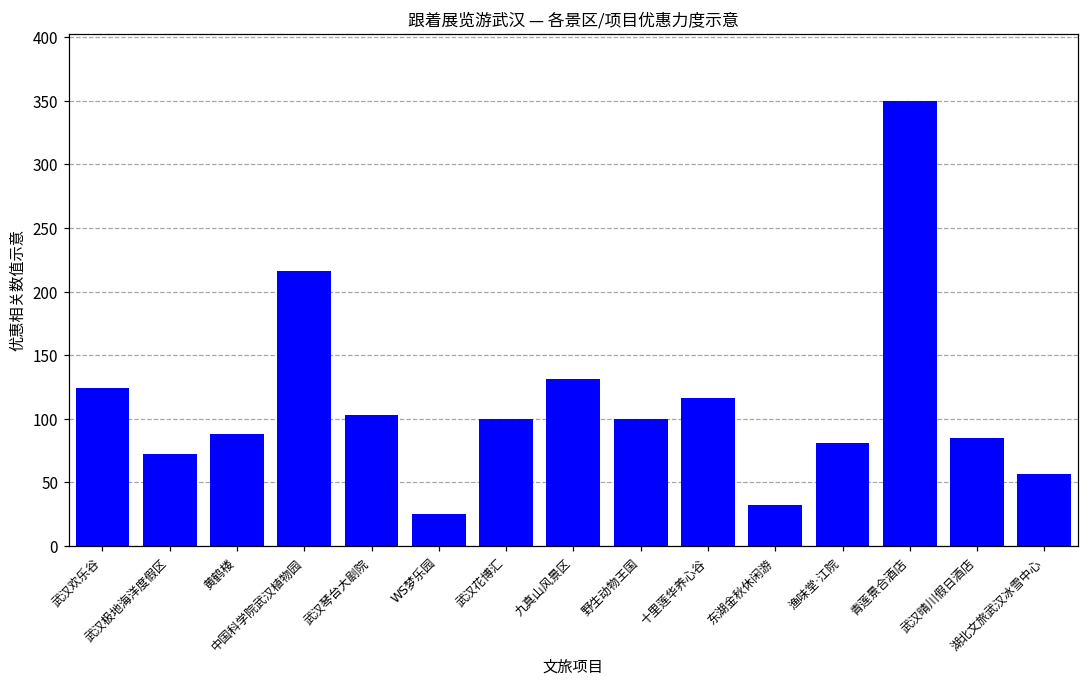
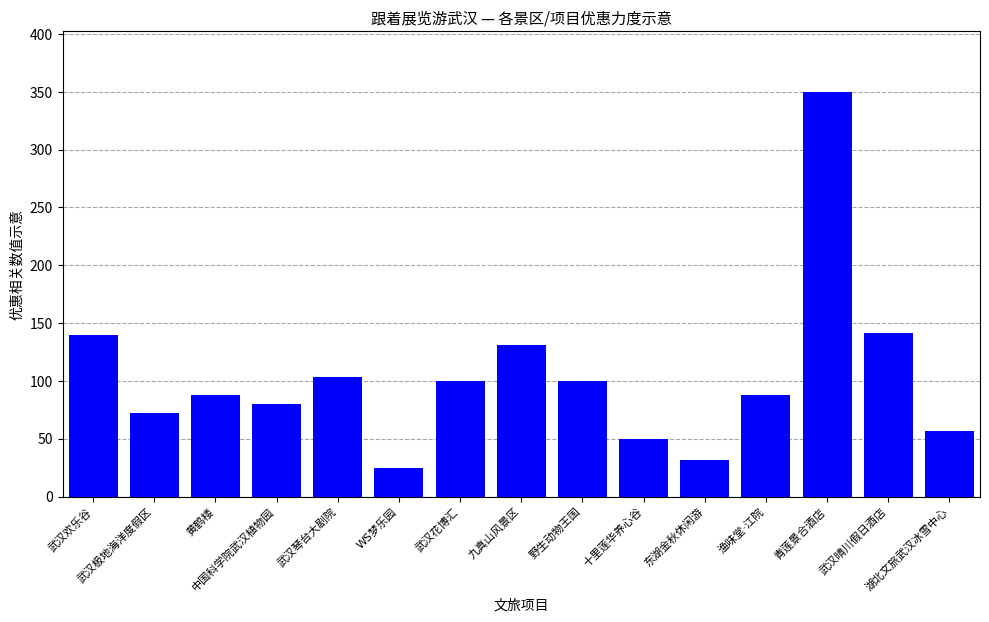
  {
-   "武汉欢乐谷": 124,
+   "武汉欢乐谷": 140,
    "武汉极地海洋度假区": 72,
    "黄鹤楼": 88,
-   "中国科学院武汉植物园": 216,
+   "中国科学院武汉植物园": 80,
    "武汉琴台大剧院": 103,
    "WS梦乐园": 25,
    "武汉花博汇": 100,
    "九真山风景区": 131,
    "野生动物王国": 100,
-   "十里莲华养心谷": 116,
+   "十里莲华养心谷": 50,
    "东湖金秋休闲游": 32,
-   "渔味堂·江院": 81,
+   "渔味堂·江院": 88,
    "青莲景合酒店": 350,
-   "武汉晴川假日酒店": 85,
+   "武汉晴川假日酒店": 141,
    "湖北文旅武汉冰雪中心": 57
  }
